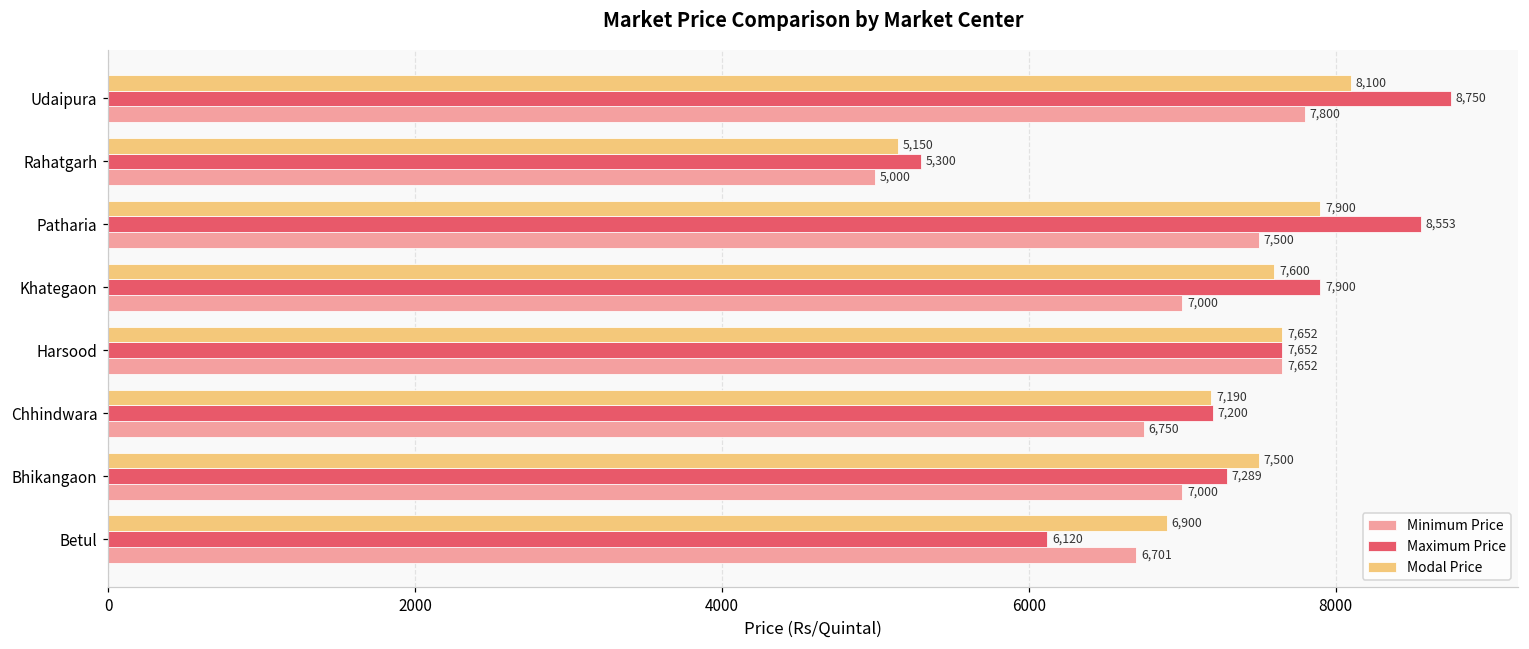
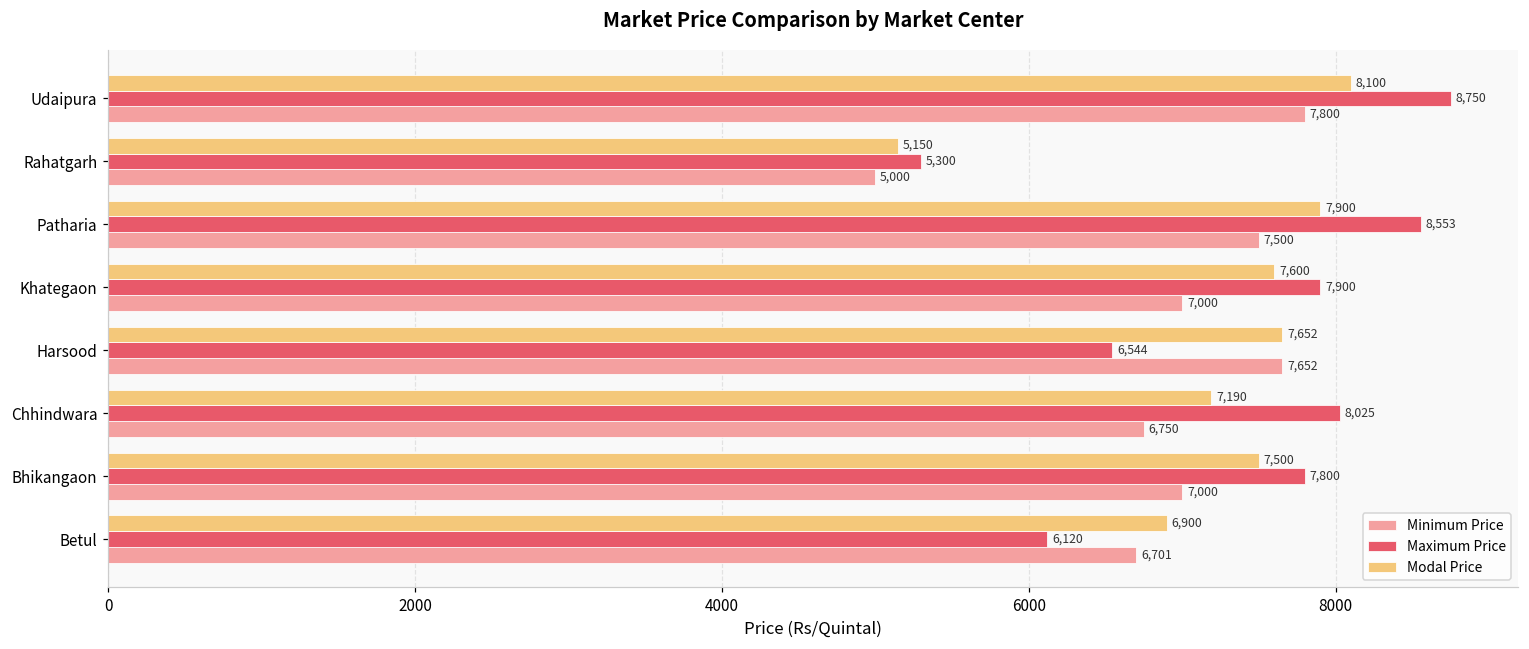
  {
    "Maximum Price": {
      "Udaipura": "8,750",
      "Rahatgarh": "5,300",
      "Patharia": "8,553",
      "Khategaon": "7,900",
-     "Harsood": "7,652",
-     "Chhindwara": "7,200",
-     "Bhikangaon": "7,289",
+     "Harsood": "6,544",
+     "Chhindwara": "8,025",
+     "Bhikangaon": "7,800",
      "Betul": "6,120"
    }
  }
